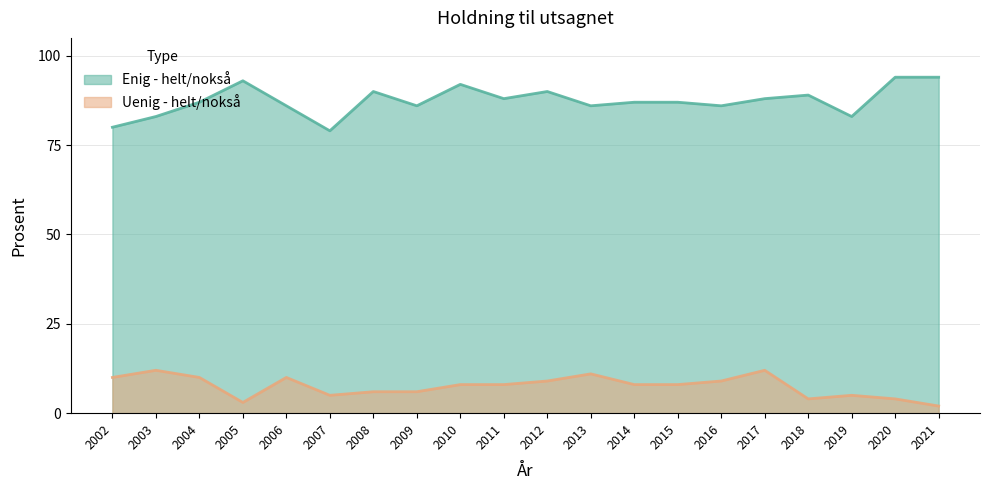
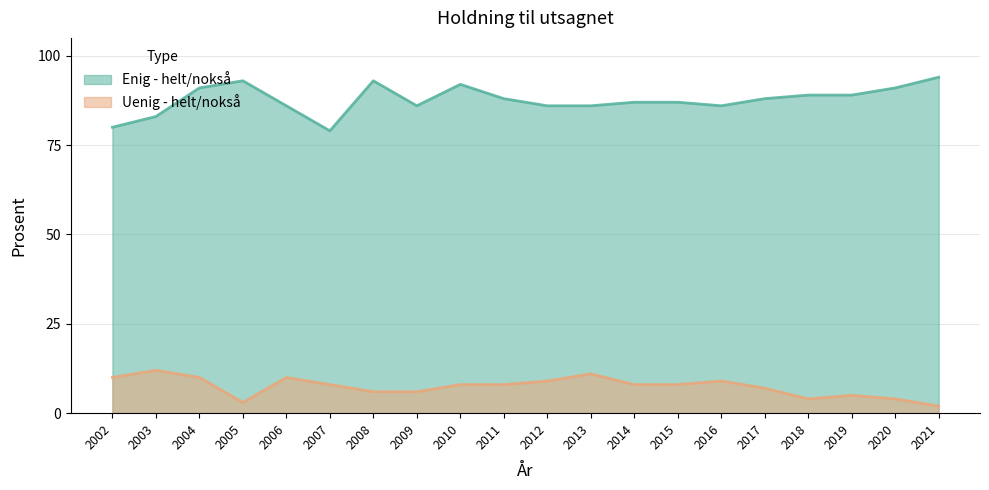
  {
    "Enig - helt/nokså": {
      "2002": 80,
      "2003": 83,
-     "2004": 87,
+     "2004": 91,
      "2005": 93,
      "2006": 86,
      "2007": 79,
-     "2008": 90,
+     "2008": 93,
      "2009": 86,
      "2010": 92,
      "2011": 88,
-     "2012": 90,
+     "2012": 86,
      "2013": 86,
      "2014": 87,
      "2015": 87,
      "2016": 86,
      "2017": 88,
      "2018": 89,
-     "2019": 83,
-     "2020": 94,
+     "2019": 89,
+     "2020": 91,
      "2021": 94
    },
    "Uenig - helt/nokså": {
      "2002": 10,
      "2003": 12,
      "2004": 10,
      "2005": 3,
      "2006": 10,
-     "2007": 5,
+     "2007": 8,
      "2008": 6,
      "2009": 6,
      "2010": 8,
      "2011": 8,
      "2012": 9,
      "2013": 11,
      "2014": 8,
      "2015": 8,
      "2016": 9,
-     "2017": 12,
+     "2017": 7,
      "2018": 4,
      "2019": 5,
      "2020": 4,
      "2021": 2
    }
  }
